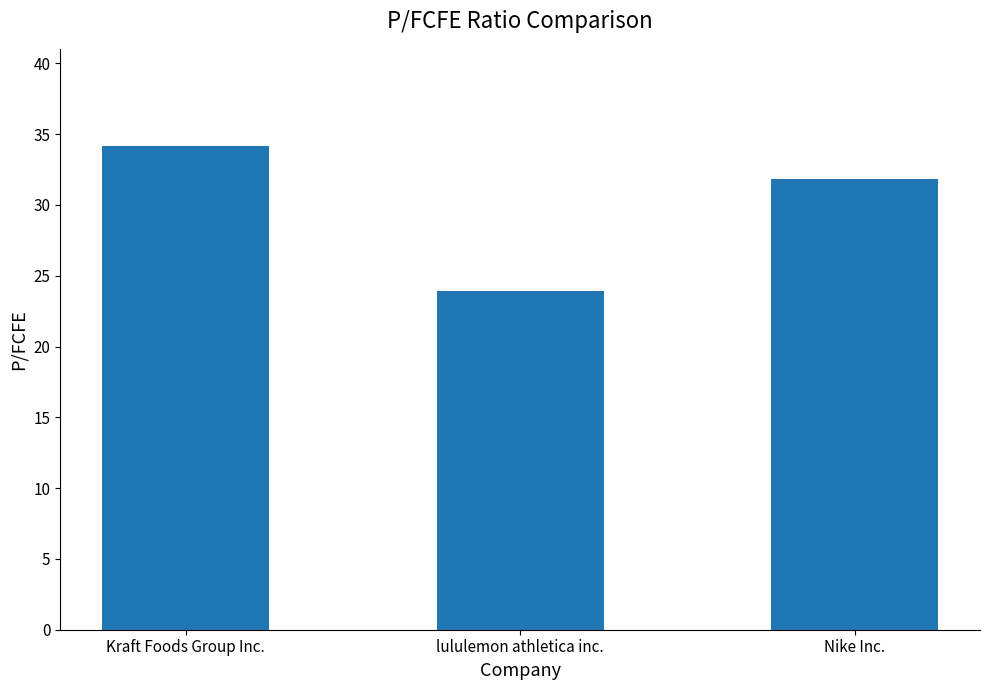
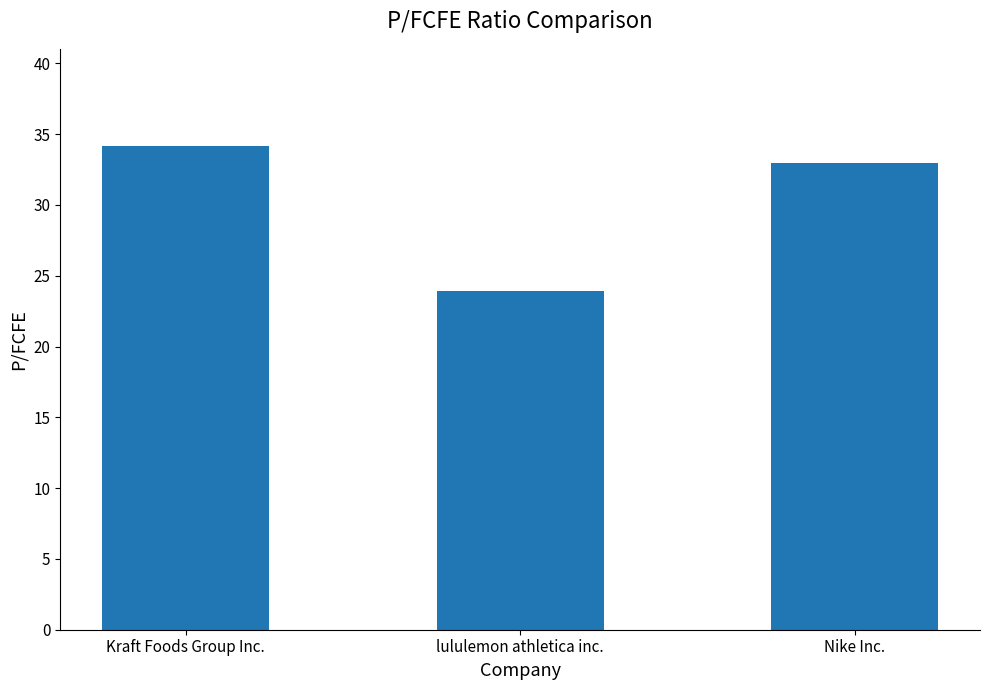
  {
    "Kraft Foods Group Inc.": 34.2,
    "lululemon athletica inc.": 23.9,
-   "Nike Inc.": 31.9
+   "Nike Inc.": 32.9
  }
